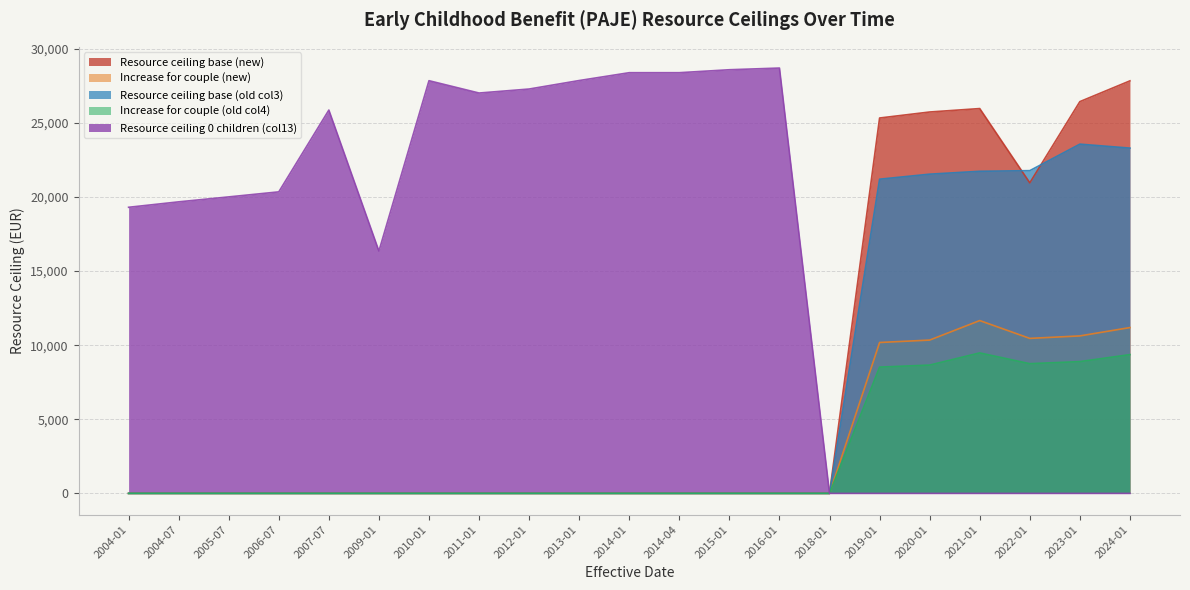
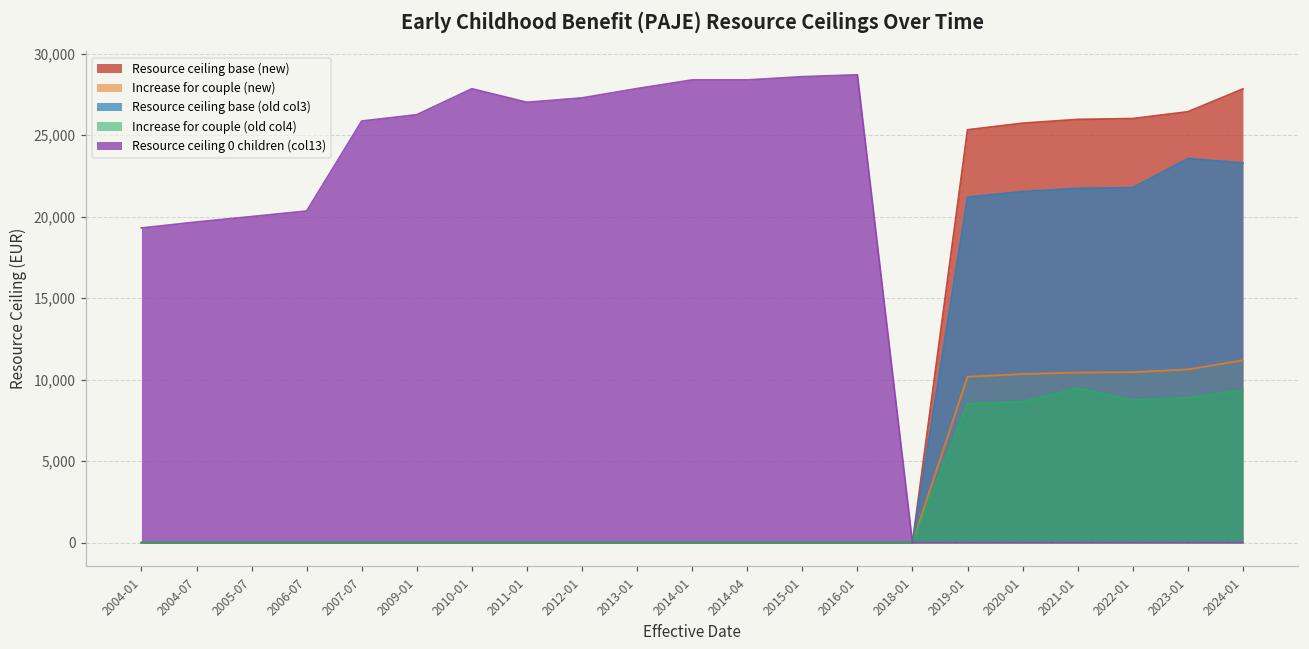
  {
    "Resource ceiling base (new)": {
      "2019-01": "25,300",
      "2020-01": "25,700",
      "2021-01": "26,000",
-     "2022-01": "21,000",
+     "2022-01": "26,000",
      "2023-01": "26,400",
      "2024-01": "27,800"
    },
    "Increase for couple (new)": {
      "2019-01": "10,200",
      "2020-01": "10,300",
-     "2021-01": "11,700",
+     "2021-01": "10,400",
      "2022-01": "10,500",
      "2023-01": "10,600",
      "2024-01": "11,200"
    },
    "Resource ceiling base (old col3)": {
      "2019-01": "21,200",
      "2020-01": "21,500",
      "2021-01": "21,700",
      "2022-01": "21,800",
      "2023-01": "23,600",
      "2024-01": "23,300"
    },
    "Increase for couple (old col4)": {
      "2019-01": "8,500",
      "2020-01": "8,700",
      "2021-01": "9,500",
      "2022-01": "8,800",
      "2023-01": "8,900",
      "2024-01": "9,400"
    },
    "Resource ceiling 0 children (col13)": {
      "2004-01": "19,300",
      "2004-07": "19,700",
      "2005-07": "20,000",
      "2006-07": "20,300",
      "2007-07": "25,900",
-     "2009-01": "16,300",
+     "2009-01": "26,300",
      "2010-01": "27,800",
      "2011-01": "27,000",
      "2012-01": "27,300",
      "2013-01": "27,900",
      "2014-01": "28,400",
      "2014-04": "28,400",
      "2015-01": "28,600",
      "2016-01": "28,700",
      "2019-01": "0",
      "2020-01": "0",
      "2021-01": "0",
      "2022-01": "0",
      "2023-01": "0",
      "2024-01": "0"
    }
  }
